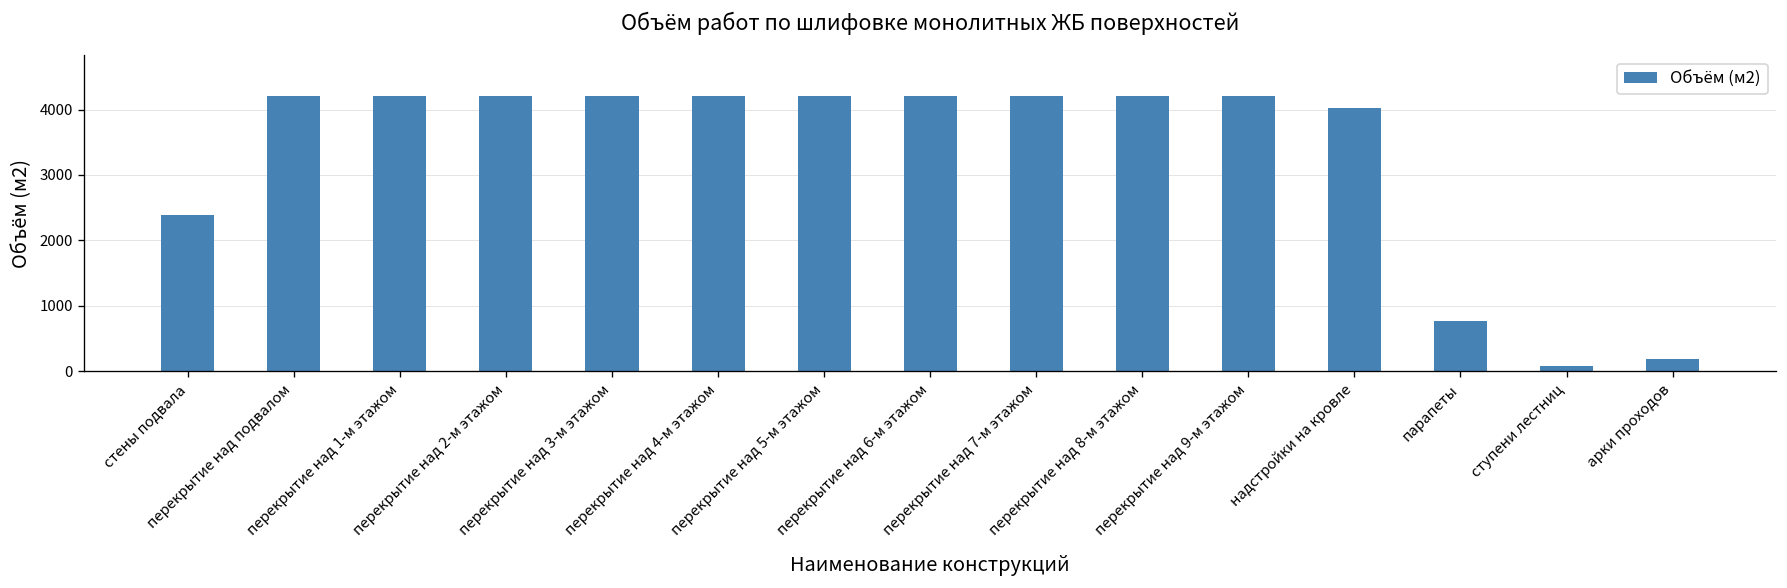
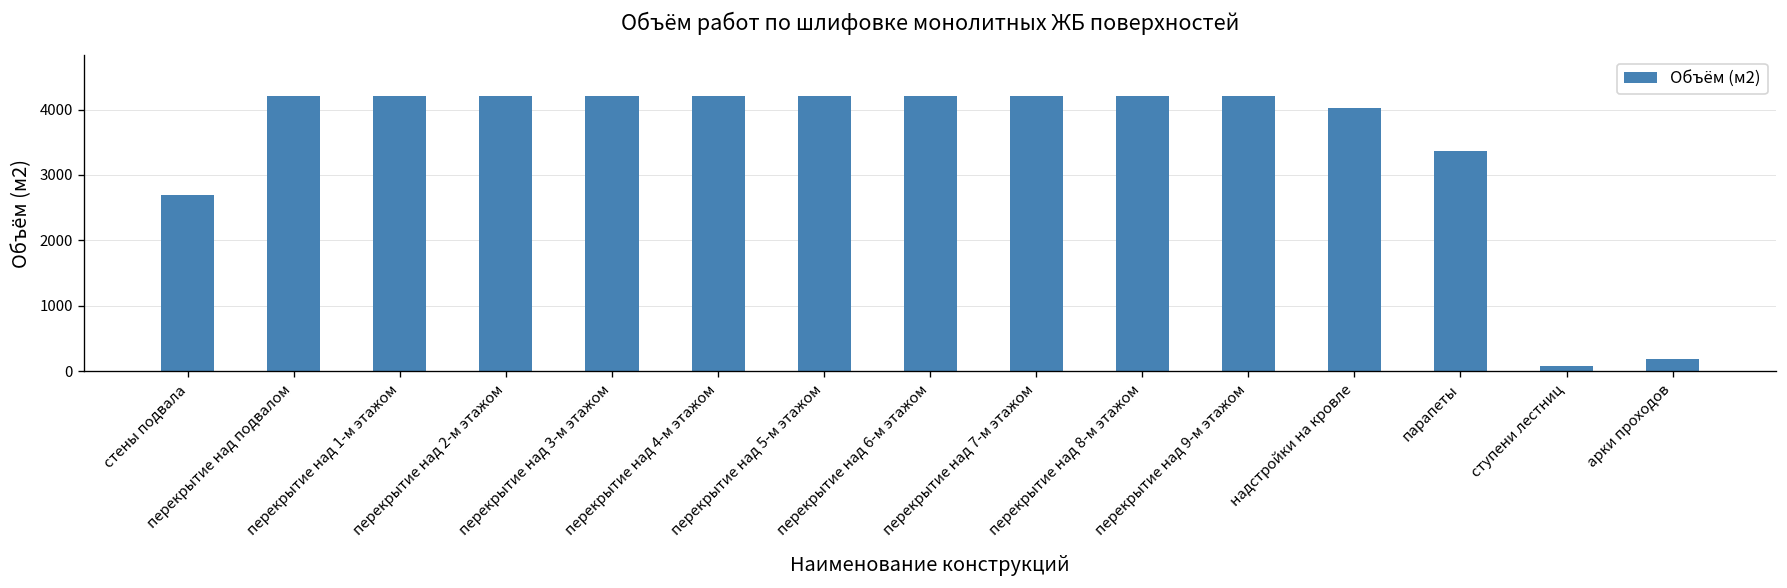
  {
-   "стены подвала": 2400,
+   "стены подвала": 2700,
    "перекрытие над подвалом": 4200,
    "перекрытие над 1-м этажом": 4200,
    "перекрытие над 2-м этажом": 4200,
    "перекрытие над 3-м этажом": 4200,
    "перекрытие над 4-м этажом": 4200,
    "перекрытие над 5-м этажом": 4200,
    "перекрытие над 6-м этажом": 4200,
    "перекрытие над 7-м этажом": 4200,
    "перекрытие над 8-м этажом": 4200,
    "перекрытие над 9-м этажом": 4200,
    "надстройки на кровле": 4000,
-   "парапеты": 800,
+   "парапеты": 3400,
    "ступени лестниц": 100,
    "арки проходов": 200
  }
